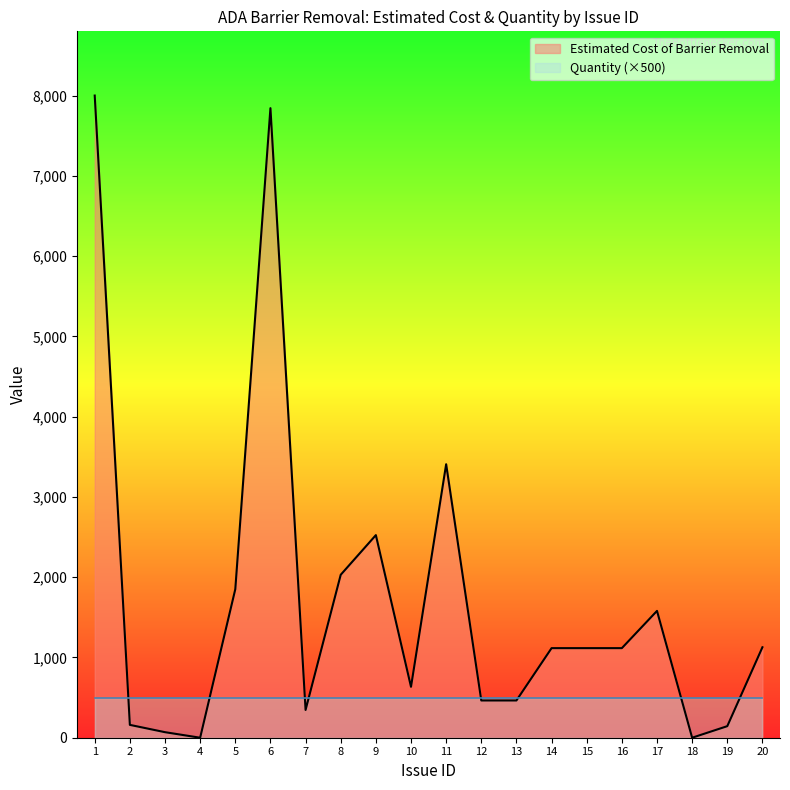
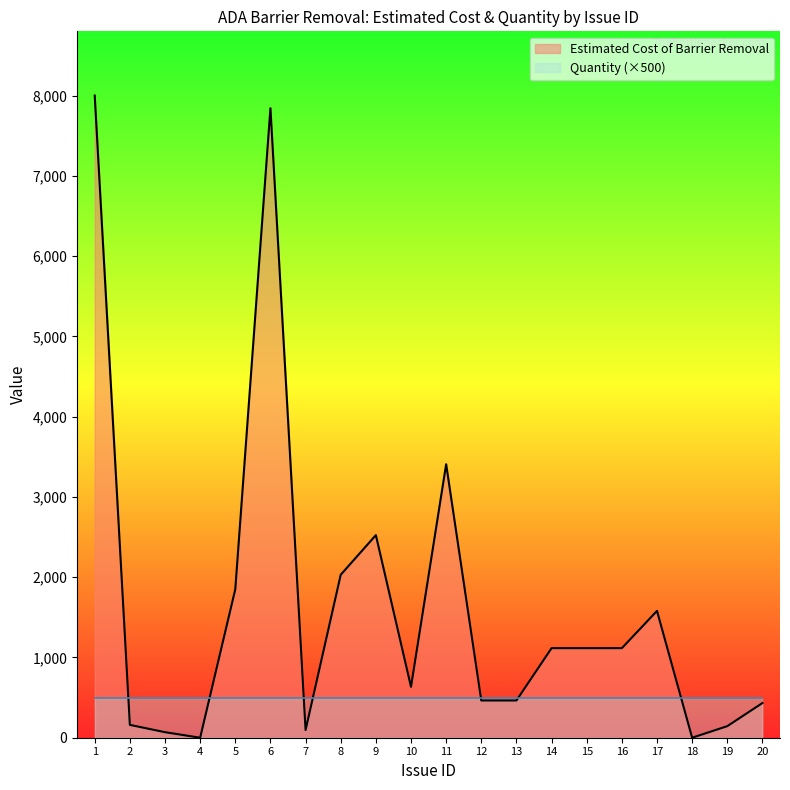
  {
    "Estimated Cost of Barrier Removal": {
      "1": "8,000",
      "2": "200",
      "3": "100",
      "4": "0",
      "5": "1,900",
      "6": "7,800",
-     "7": "300",
+     "7": "100",
      "8": "2,000",
      "9": "2,500",
      "10": "600",
      "11": "3,400",
      "12": "500",
      "13": "500",
      "14": "1,100",
      "15": "1,100",
      "16": "1,100",
      "17": "1,600",
      "18": "0",
      "19": "100",
-     "20": "1,100"
+     "20": "400"
    },
    "Quantity (×500)": {
      "1": "500",
      "2": "500",
      "3": "500",
      "4": "500",
      "5": "500",
      "6": "500",
      "7": "500",
      "8": "500",
      "9": "500",
      "10": "500",
      "11": "500",
      "12": "500",
      "13": "500",
      "14": "500",
      "15": "500",
      "16": "500",
      "17": "500",
      "18": "500",
      "19": "500",
      "20": "500"
    }
  }
